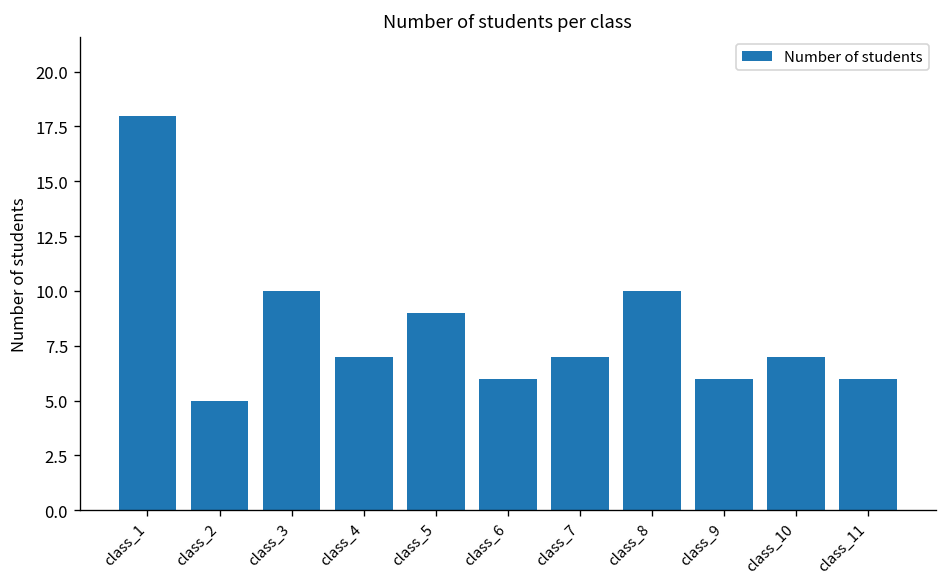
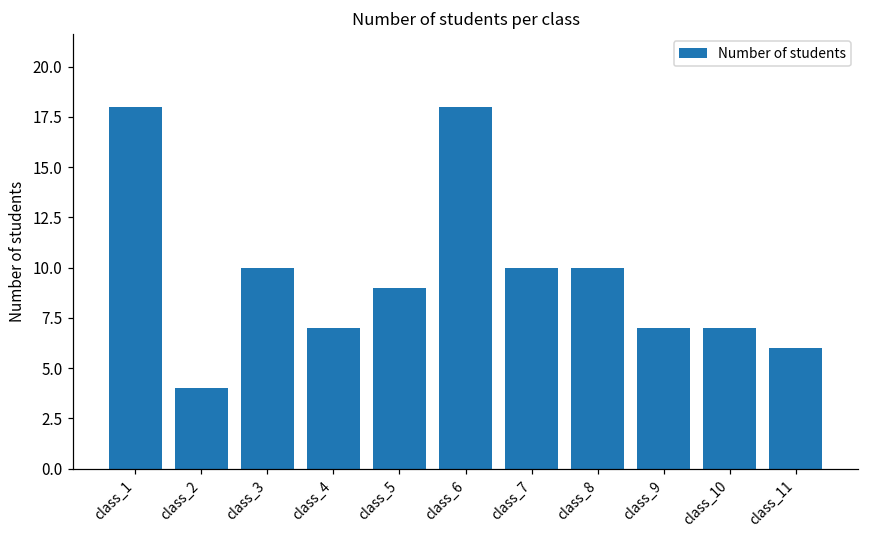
  {
    "class_1": 18,
-   "class_2": 5,
+   "class_2": 4,
    "class_3": 10,
    "class_4": 7,
    "class_5": 9,
-   "class_6": 6,
-   "class_7": 7,
+   "class_6": 18,
+   "class_7": 10,
    "class_8": 10,
-   "class_9": 6,
+   "class_9": 7,
    "class_10": 7,
    "class_11": 6
  }
